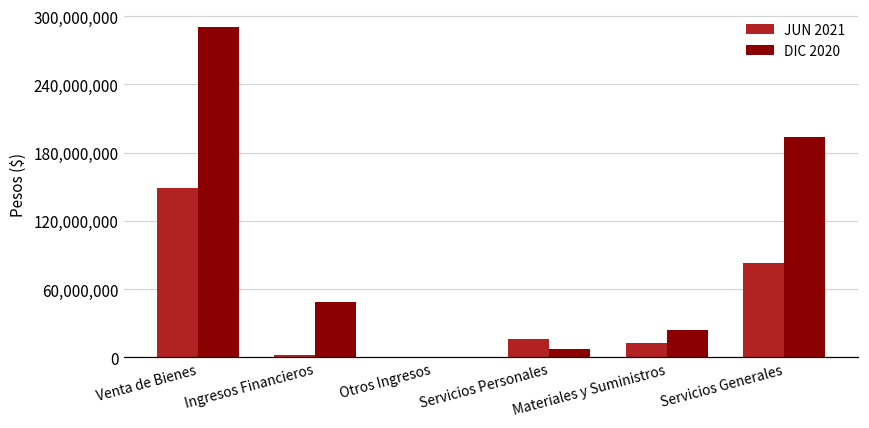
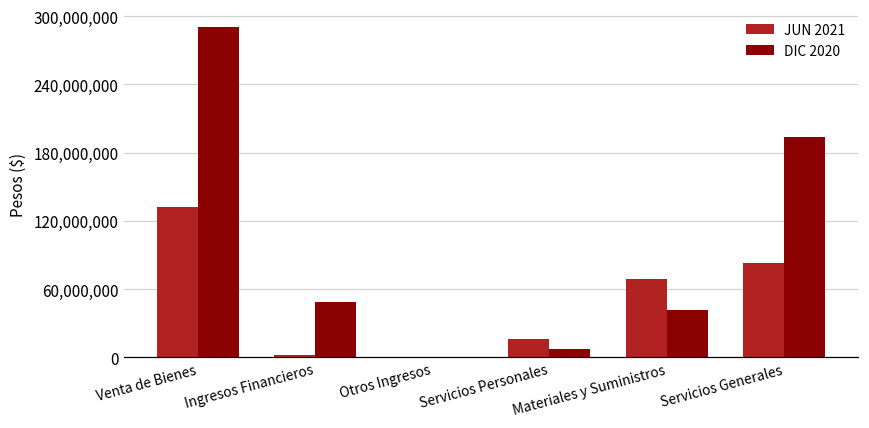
  {
    "JUN 2021": {
-     "Venta de Bienes": "149,000,000",
+     "Venta de Bienes": "132,000,000",
      "Servicios Personales": "16,000,000",
-     "Materiales y Suministros": "13,000,000",
+     "Materiales y Suministros": "69,000,000",
      "Servicios Generales": "83,000,000"
    },
    "DIC 2020": {
      "Venta de Bienes": "291,000,000",
      "Ingresos Financieros": "49,000,000",
      "Servicios Personales": "8,000,000",
-     "Materiales y Suministros": "24,000,000",
+     "Materiales y Suministros": "42,000,000",
      "Servicios Generales": "194,000,000"
    }
  }
